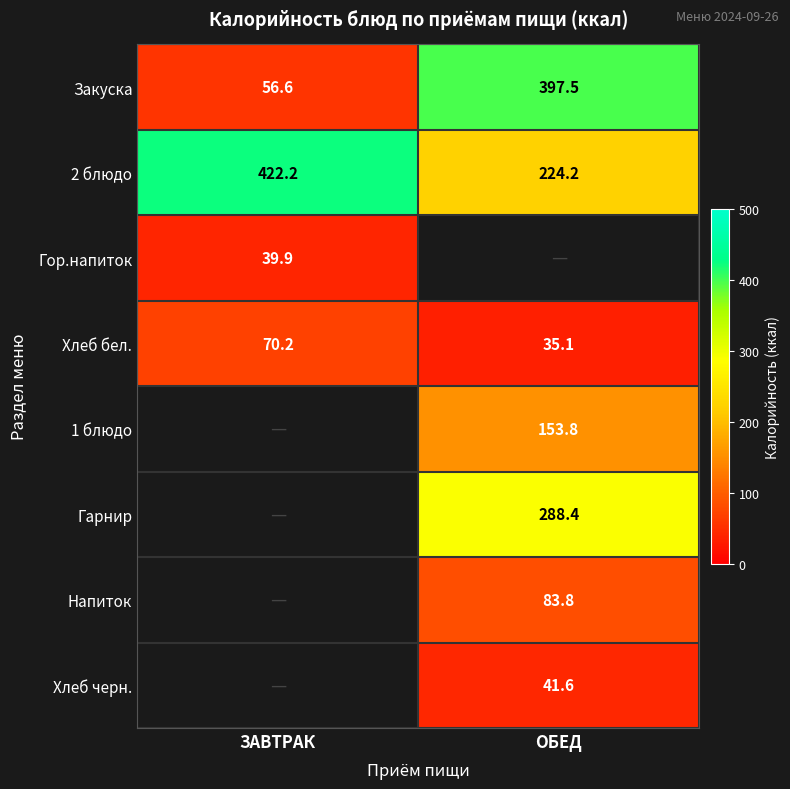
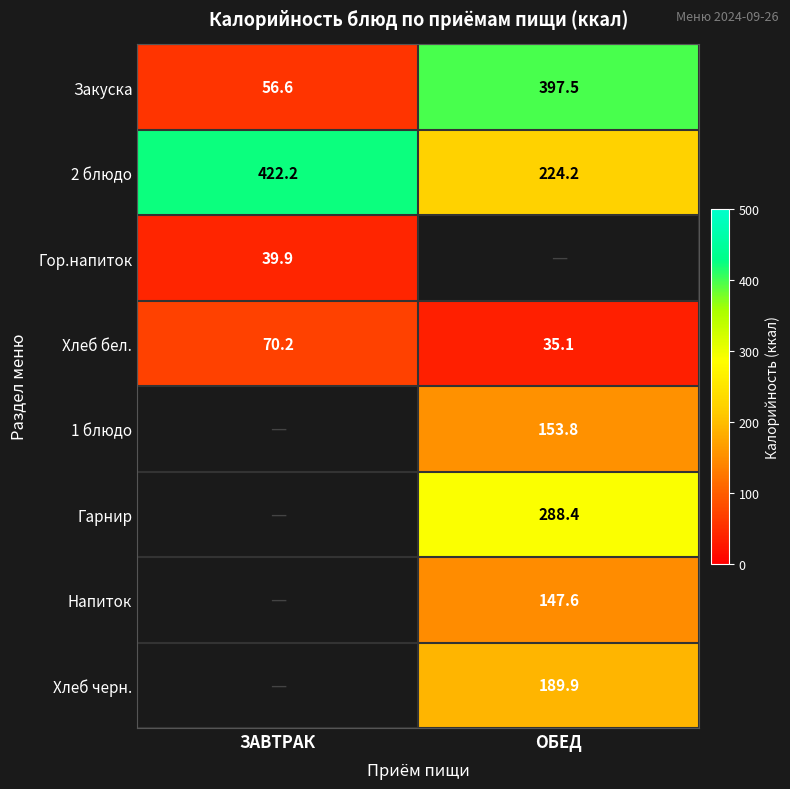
  {
    "Закуска": {
      "ЗАВТРАК": 56.6,
      "ОБЕД": 397.5
    },
    "2 блюдо": {
      "ЗАВТРАК": 422.2,
      "ОБЕД": 224.2
    },
    "Гор.напиток": {
      "ЗАВТРАК": 39.9
    },
    "Хлеб бел.": {
      "ЗАВТРАК": 70.2,
      "ОБЕД": 35.1
    },
    "1 блюдо": {
      "ОБЕД": 153.8
    },
    "Гарнир": {
      "ОБЕД": 288.4
    },
    "Напиток": {
-     "ОБЕД": 83.8
+     "ОБЕД": 147.6
    },
    "Хлеб черн.": {
-     "ОБЕД": 41.6
+     "ОБЕД": 189.9
    }
  }
